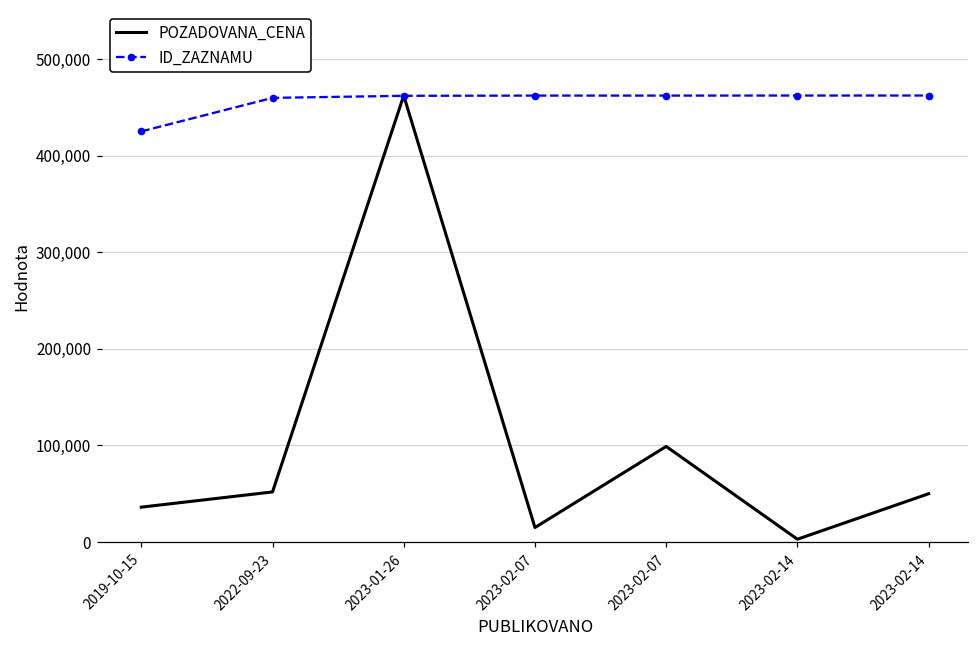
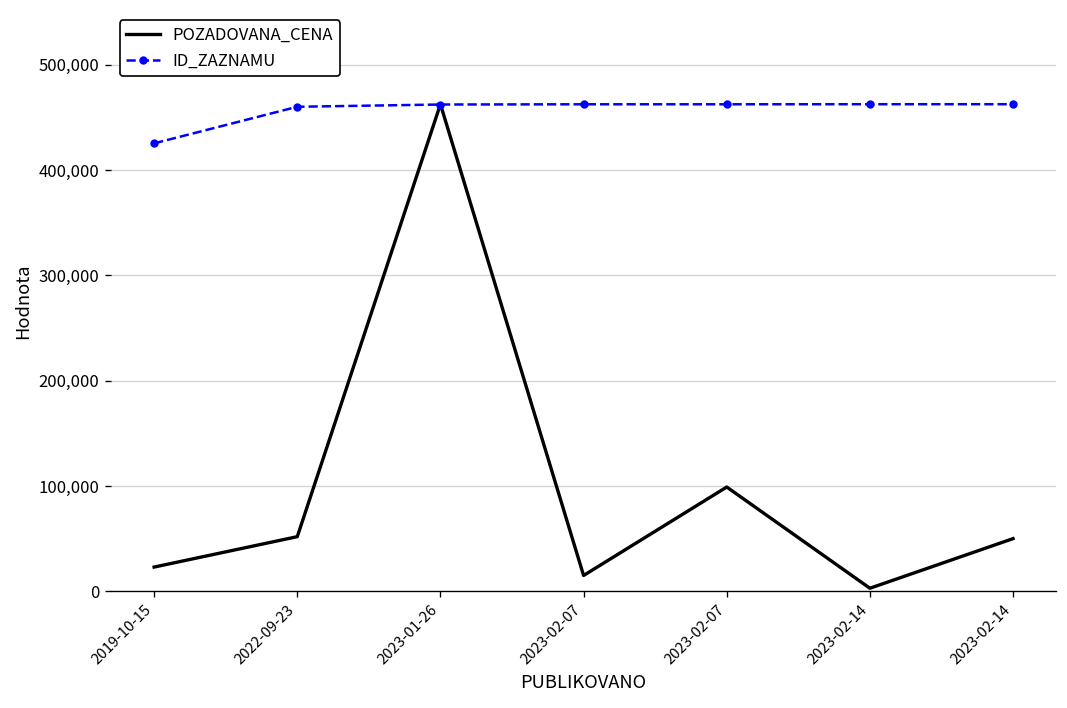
  {
    "POZADOVANA_CENA": {
-     "2019-10-15": "40,000",
+     "2019-10-15": "20,000",
      "2022-09-23": "50,000"
    },
    "ID_ZAZNAMU": {
      "2019-10-15": "430,000",
      "2022-09-23": "460,000"
    }
  }
